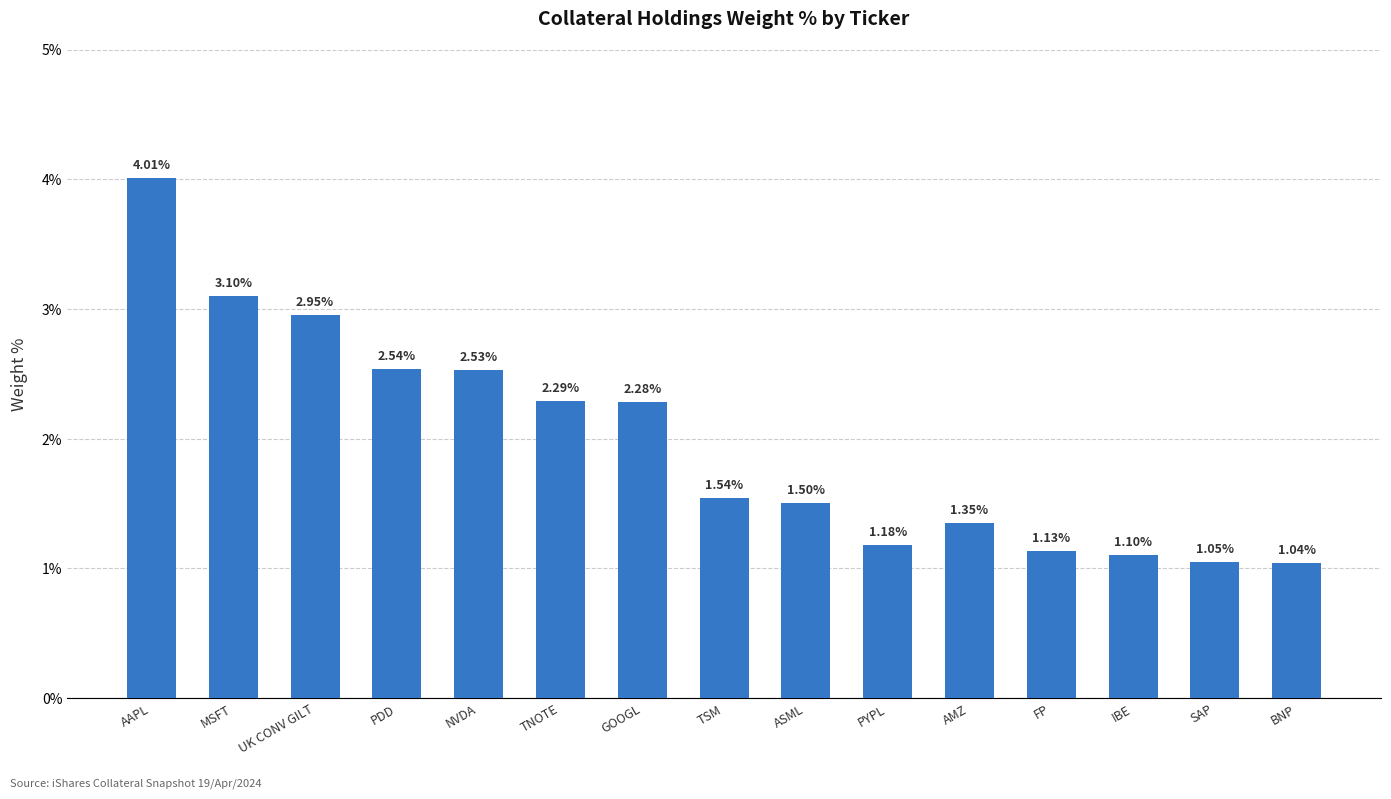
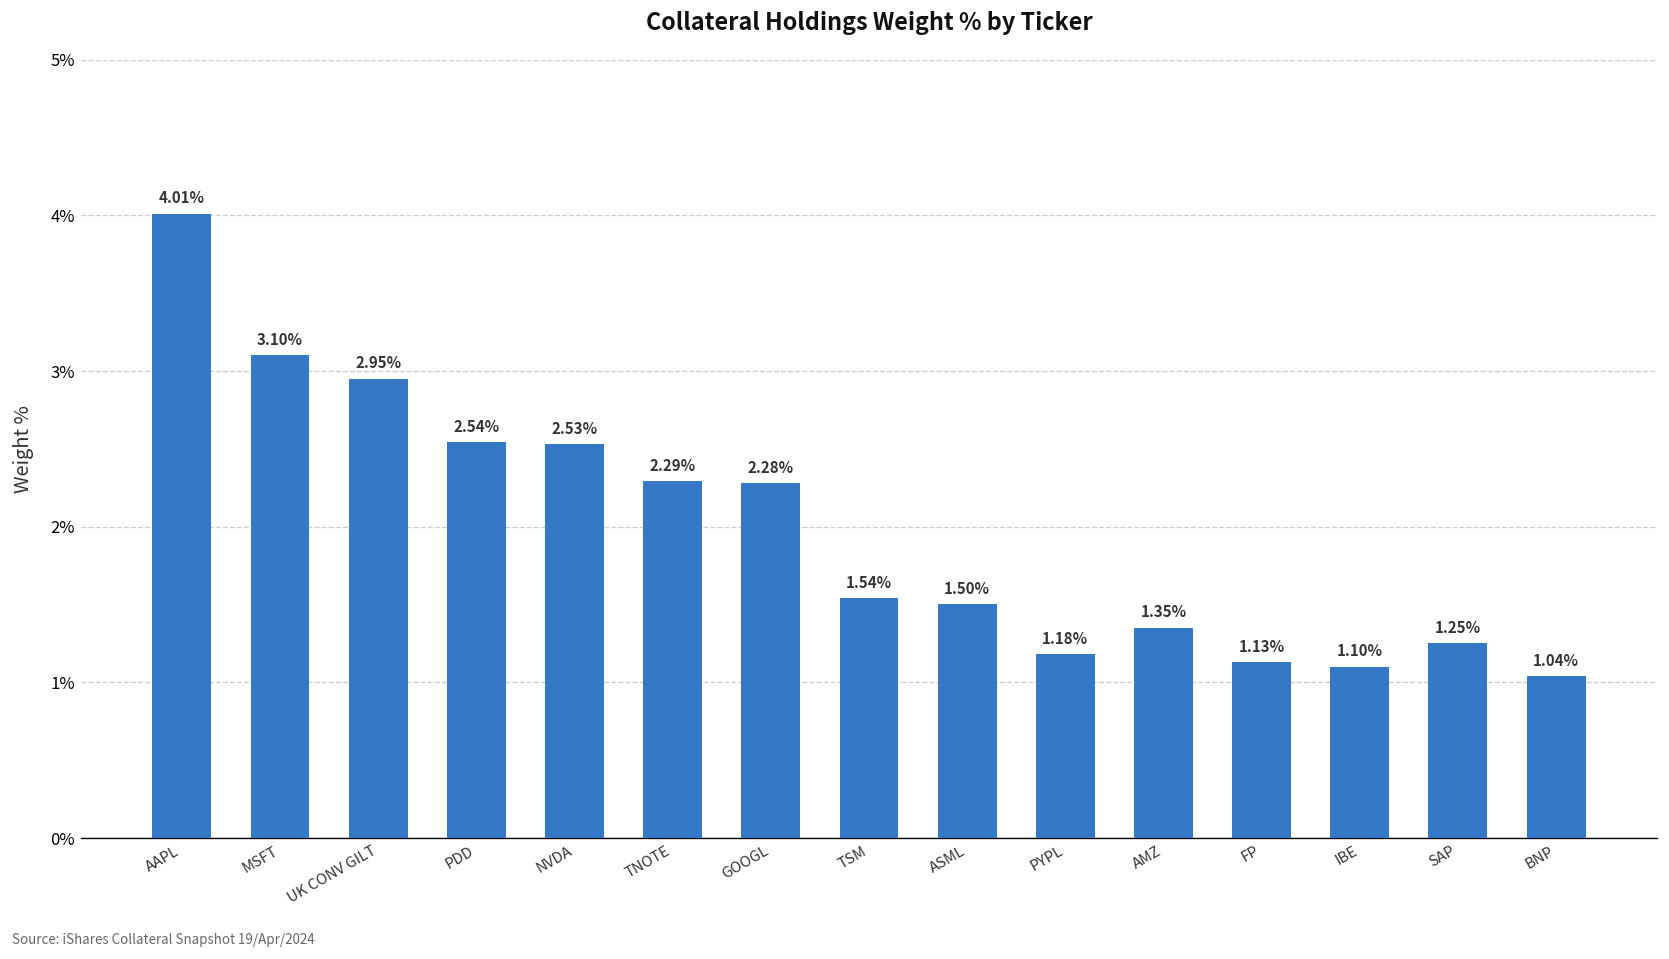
  {
    "AAPL": "4.01%",
    "MSFT": "3.10%",
    "UK CONV GILT": "2.95%",
    "PDD": "2.54%",
    "NVDA": "2.53%",
    "TNOTE": "2.29%",
    "GOOGL": "2.28%",
    "TSM": "1.54%",
    "ASML": "1.50%",
    "PYPL": "1.18%",
    "AMZ": "1.35%",
    "FP": "1.13%",
    "IBE": "1.10%",
-   "SAP": "1.05%",
+   "SAP": "1.25%",
    "BNP": "1.04%"
  }
